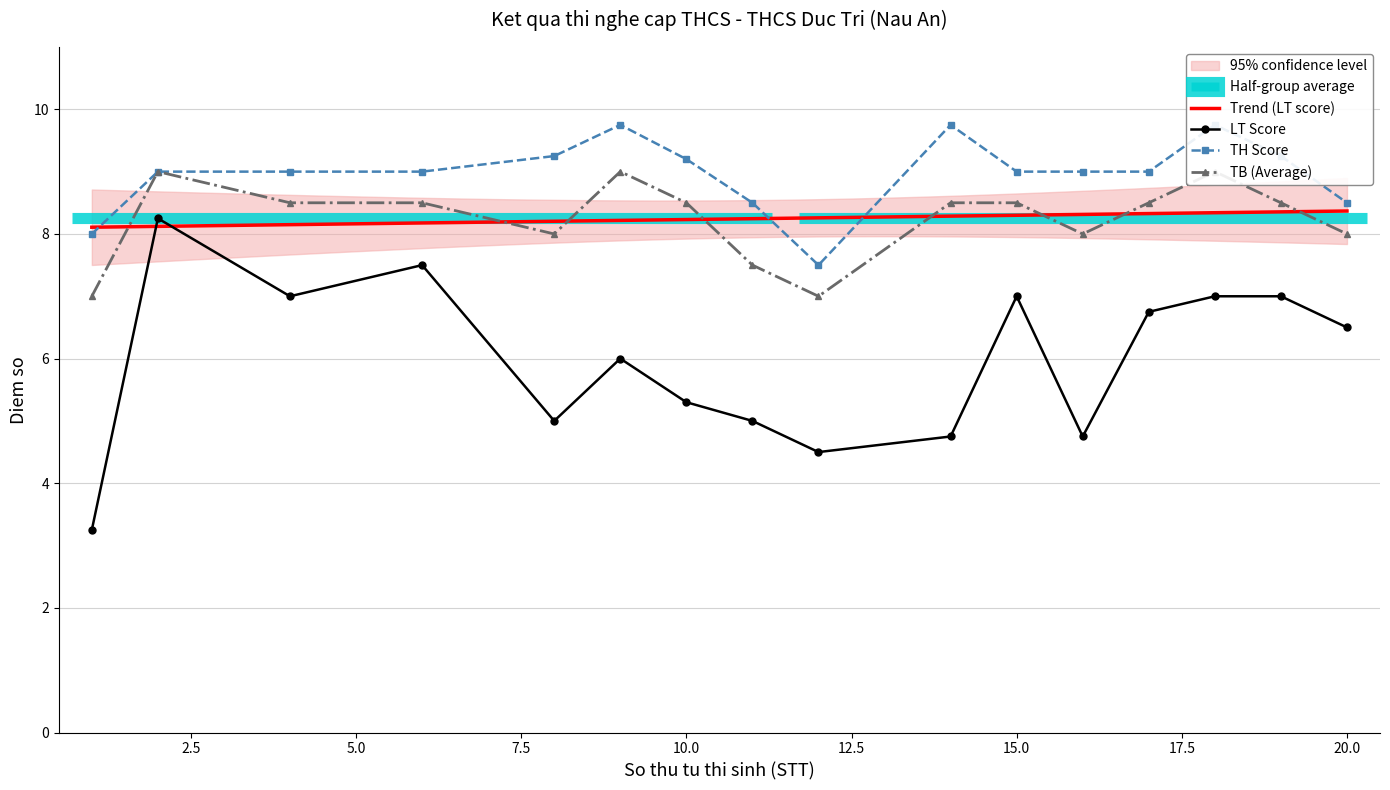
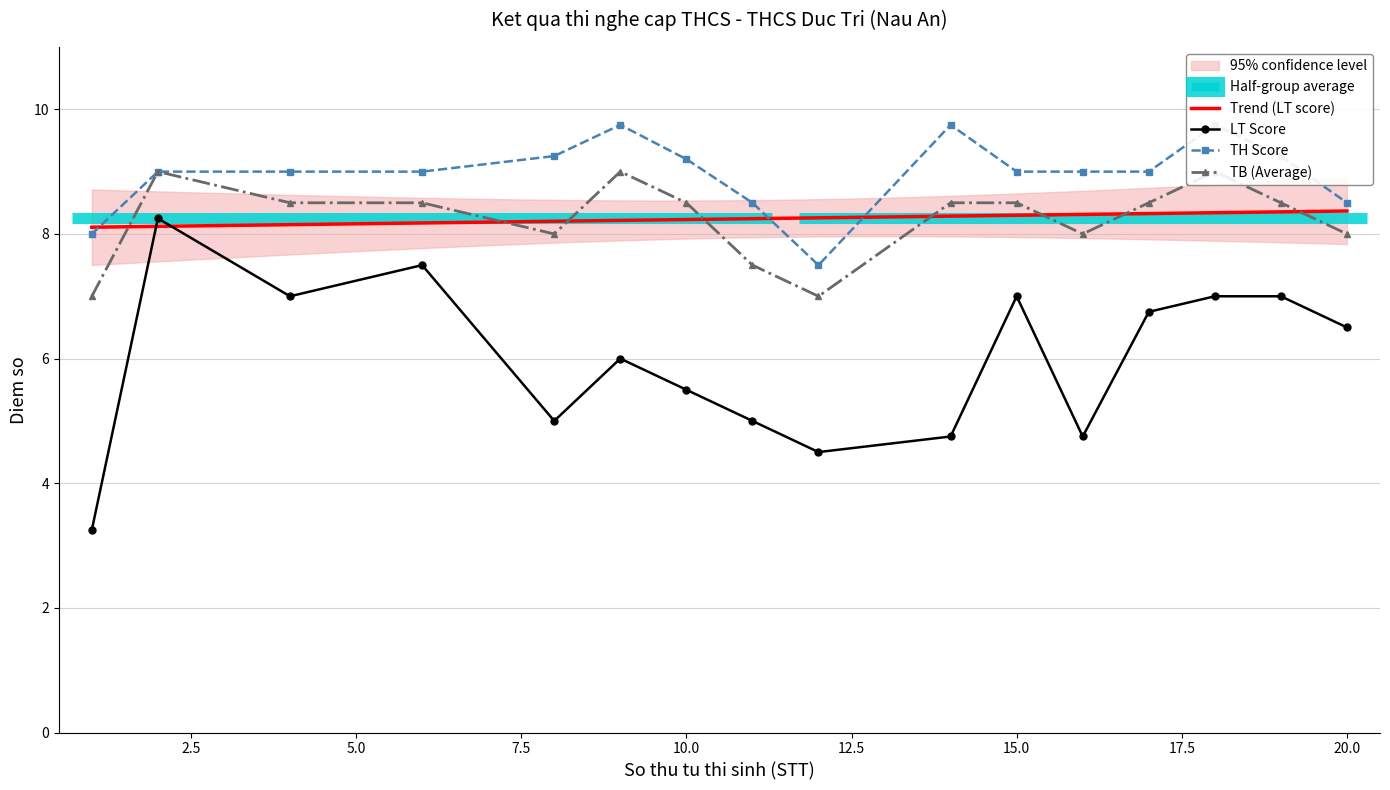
  {
    "Trend (LT score)": {
      "20.0": 8.4
    },
    "LT Score": {
-     "10.0": 5.3,
+     "10.0": 5.5,
      "15.0": 7.0,
      "20.0": 6.5
    },
    "TH Score": {
      "10.0": 9.2,
      "15.0": 9.0,
      "20.0": 8.5
    },
    "TB (Average)": {
      "10.0": 8.5,
      "15.0": 8.5,
      "20.0": 8.0
    }
  }
